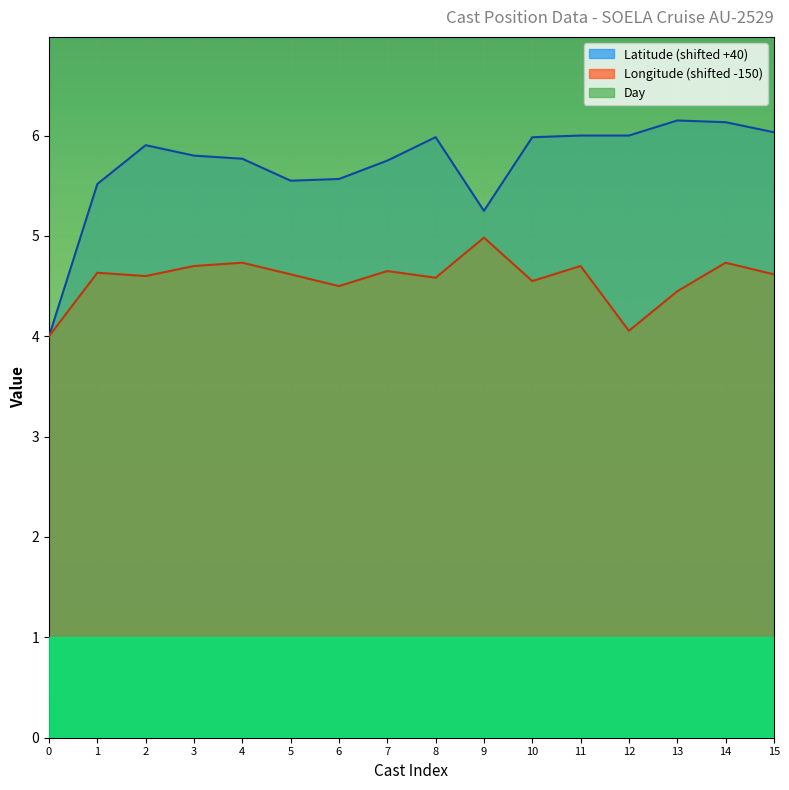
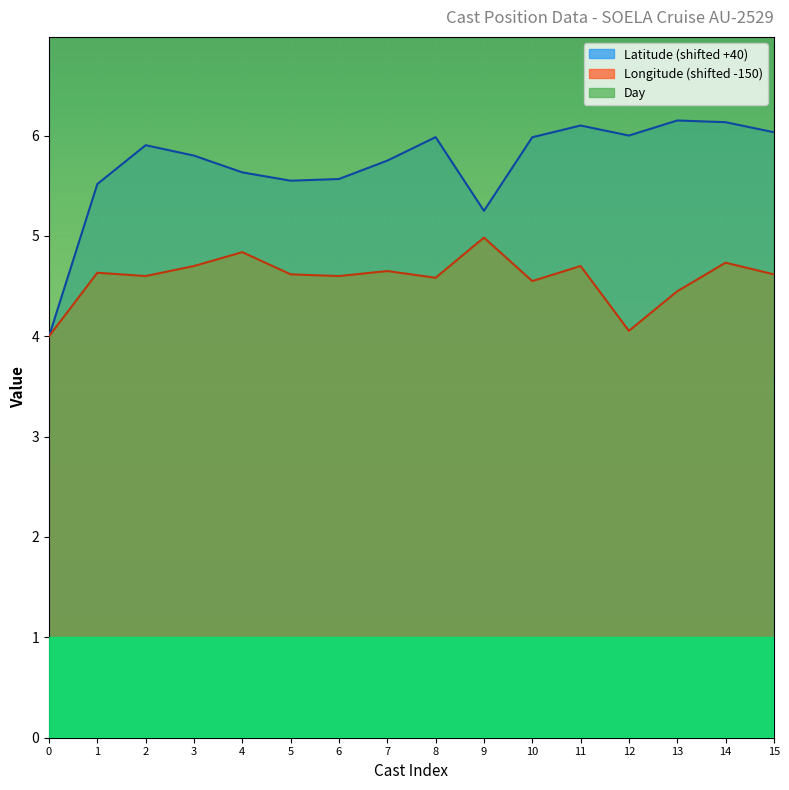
  {
    "Latitude (shifted +40)": {
      "1": 5.52,
      "2": 5.90,
      "3": 5.80,
-     "4": 5.77,
+     "4": 5.63,
      "5": 5.55,
      "6": 5.57,
      "7": 5.75,
      "8": 5.98,
      "9": 5.25,
      "10": 5.98,
-     "11": 6.00,
+     "11": 6.10,
      "12": 6.00,
      "13": 6.15,
      "14": 6.13,
      "15": 6.03
    },
    "Longitude (shifted -150)": {
      "1": 4.63,
      "2": 4.60,
      "3": 4.70,
-     "4": 4.73,
+     "4": 4.84,
      "5": 4.62,
-     "6": 4.50,
+     "6": 4.60,
      "7": 4.65,
      "8": 4.58,
      "9": 4.98,
      "10": 4.55,
      "11": 4.70,
      "12": 4.05,
      "13": 4.45,
      "14": 4.73,
      "15": 4.62
    }
  }
